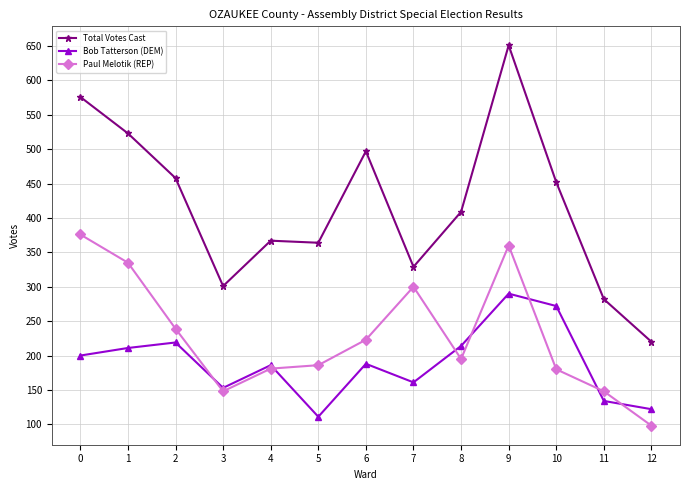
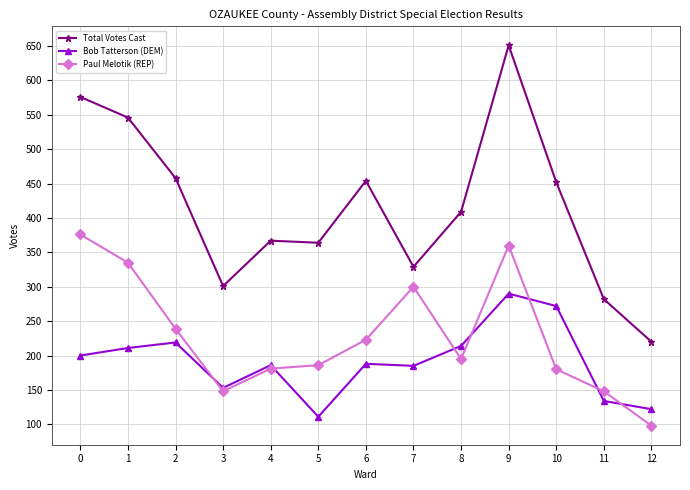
  {
    "Total Votes Cast": {
      "0": 580,
-     "1": 520,
+     "1": 550,
      "2": 460,
      "3": 300,
      "4": 370,
      "5": 360,
-     "6": 500,
+     "6": 450,
      "7": 330,
      "8": 410,
      "9": 650,
      "10": 450,
      "11": 280,
      "12": 220
    },
    "Bob Tatterson (DEM)": {
      "0": 200,
      "1": 210,
      "2": 220,
      "3": 150,
      "4": 190,
      "5": 110,
      "6": 190,
-     "7": 160,
+     "7": 190,
      "8": 210,
      "9": 290,
      "10": 270,
      "11": 130,
      "12": 120
    },
    "Paul Melotik (REP)": {
      "0": 380,
      "1": 340,
      "2": 240,
      "3": 150,
      "4": 180,
      "5": 190,
      "6": 220,
      "7": 300,
      "8": 200,
      "9": 360,
      "10": 180,
      "11": 150,
      "12": 100
    }
  }
